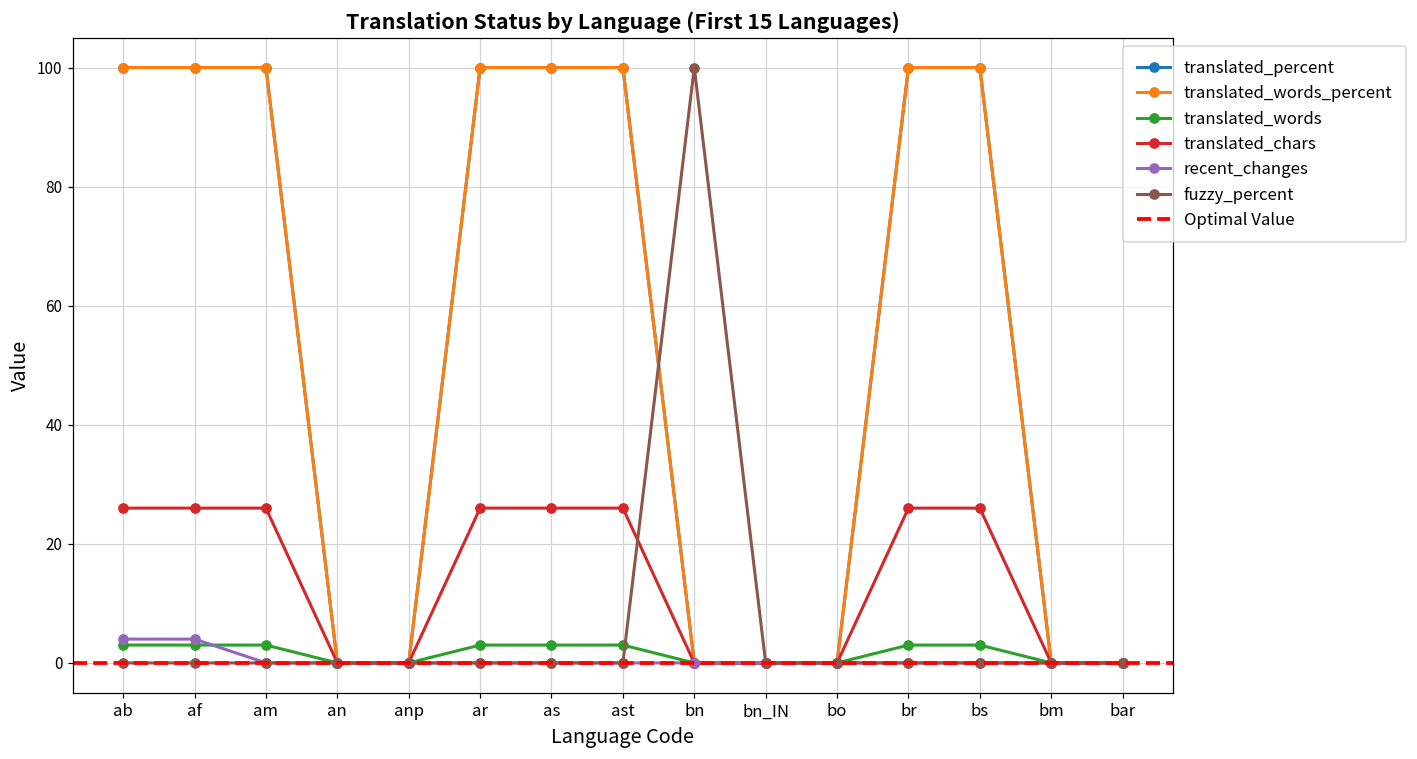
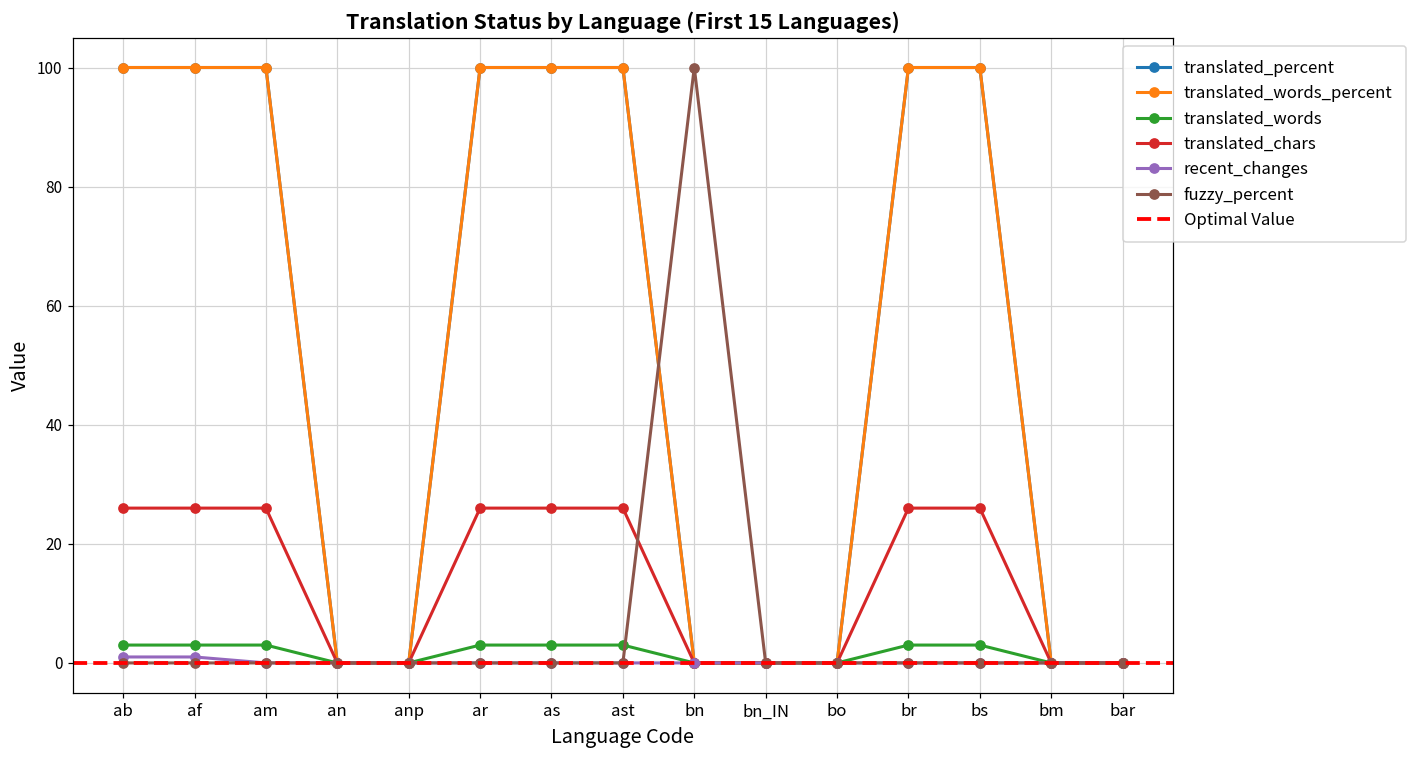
  {
    "translated_words_percent": {
      "ab": 100,
      "af": 100,
      "am": 100,
      "ar": 100,
      "as": 100,
      "ast": 100,
      "br": 100,
      "bs": 100
    },
    "translated_words": {
      "ab": 3,
      "af": 3,
      "am": 3,
      "ar": 3,
      "as": 3,
      "ast": 3,
      "br": 3,
      "bs": 3
    },
    "translated_chars": {
      "ab": 26,
      "af": 26,
      "am": 26,
      "ar": 26,
      "as": 26,
      "ast": 26,
      "br": 26,
      "bs": 26
    },
    "recent_changes": {
-     "ab": 4,
-     "af": 4
+     "ab": 1,
+     "af": 1
    },
    "fuzzy_percent": {
      "ab": 0,
      "af": 0,
      "bn": 100
    }
  }
